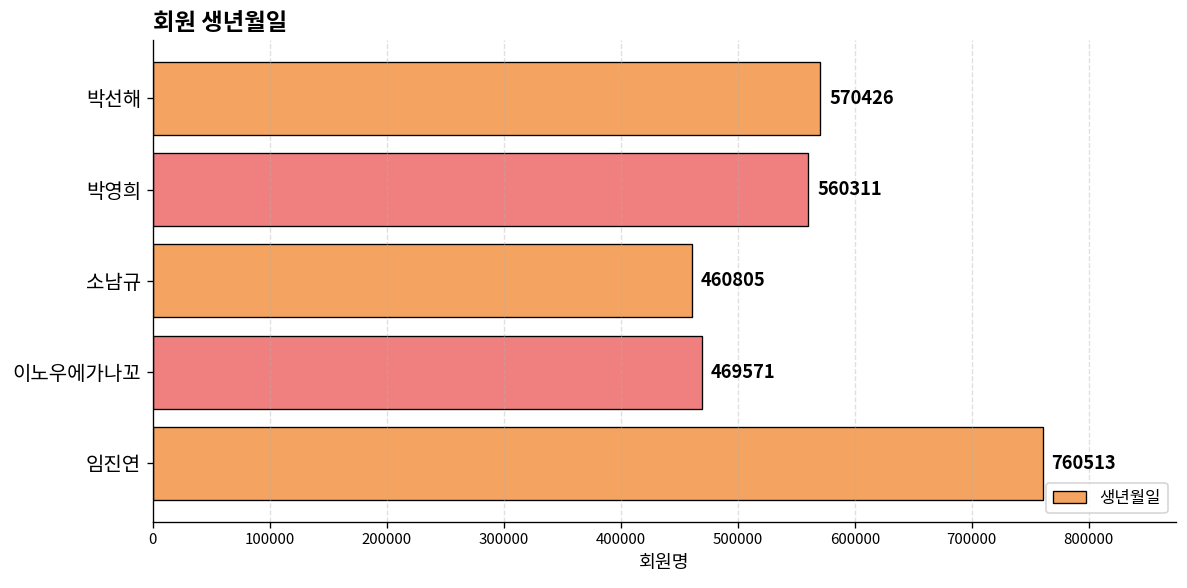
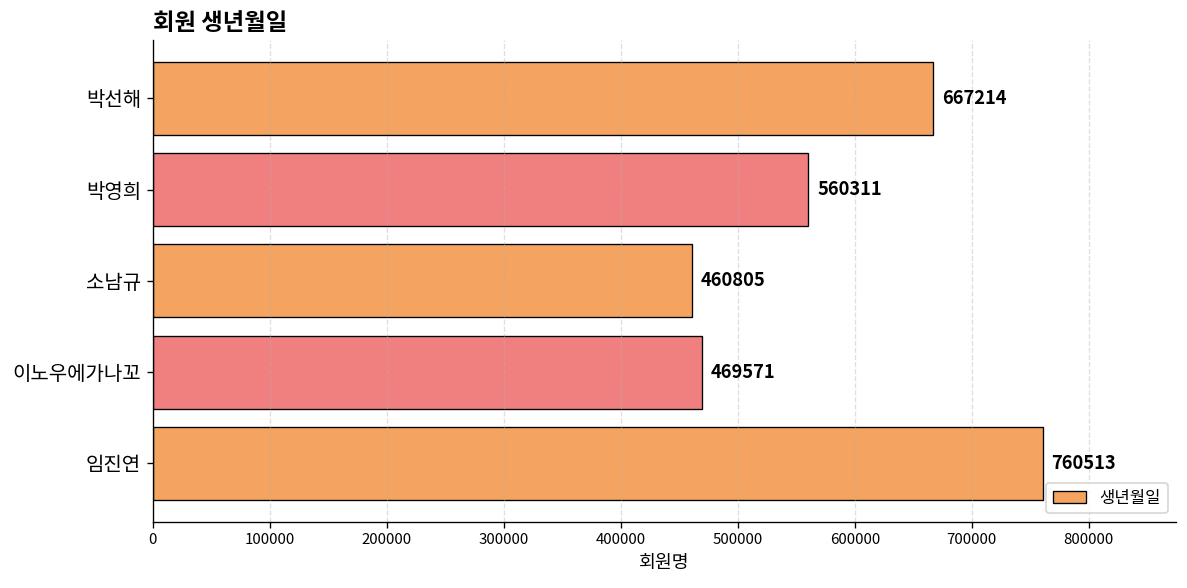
  {
-   "박선해": 570426,
+   "박선해": 667214,
    "박영희": 560311,
    "소남규": 460805,
    "이노우에가나꼬": 469571,
    "임진연": 760513
  }
